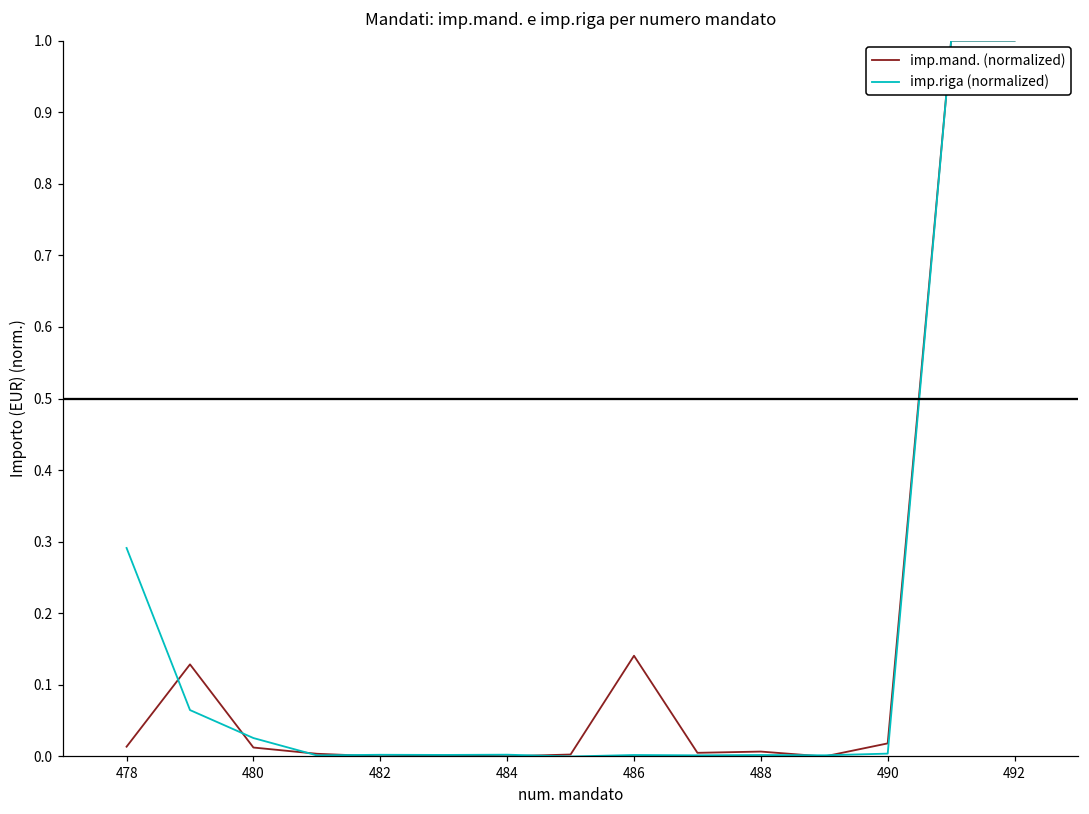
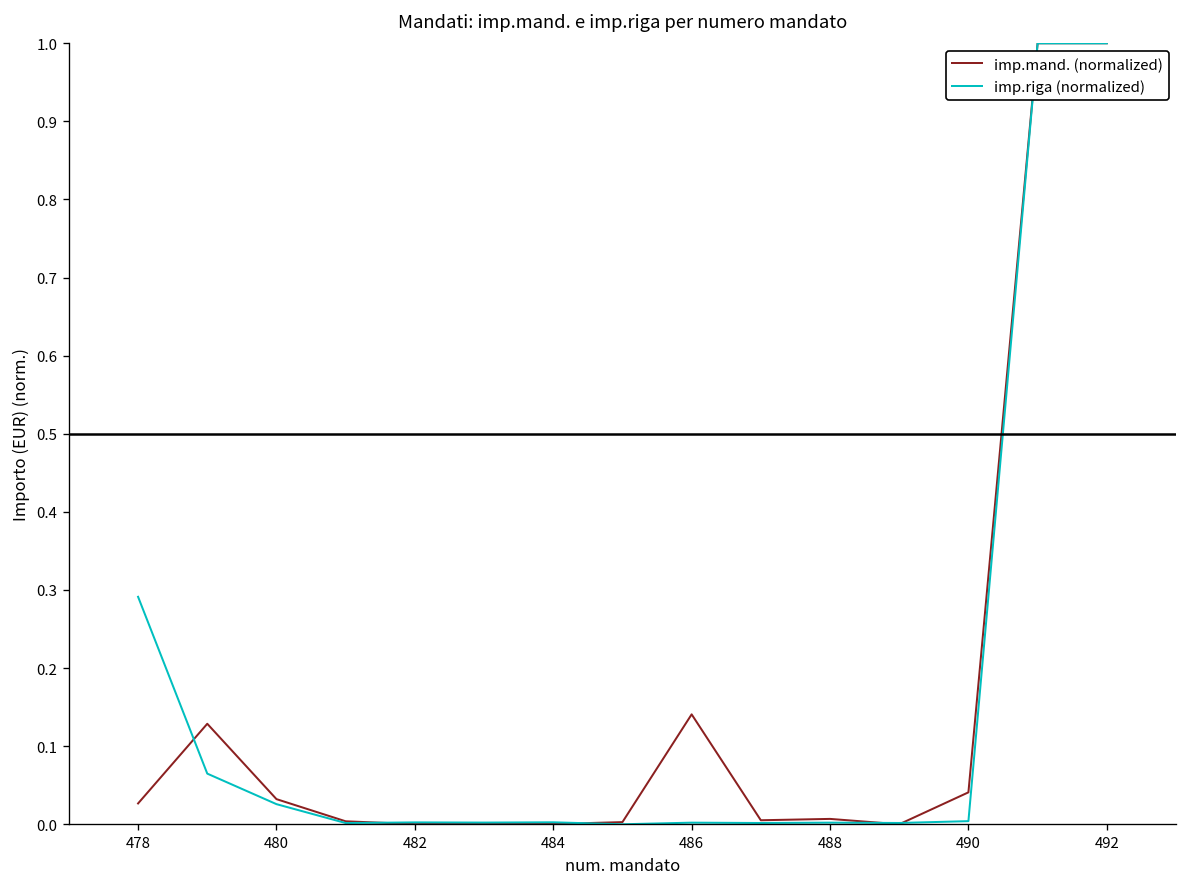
  {
    "imp.mand. (normalized)": {
-     "478": 0.01,
-     "480": 0.01,
+     "478": 0.03,
+     "480": 0.03,
      "486": 0.14,
      "488": 0.01,
-     "490": 0.02
+     "490": 0.04
    },
    "imp.riga (normalized)": {
      "478": 0.29,
      "480": 0.03,
      "486": 0.00,
      "488": 0.00,
      "490": 0.00
    }
  }
